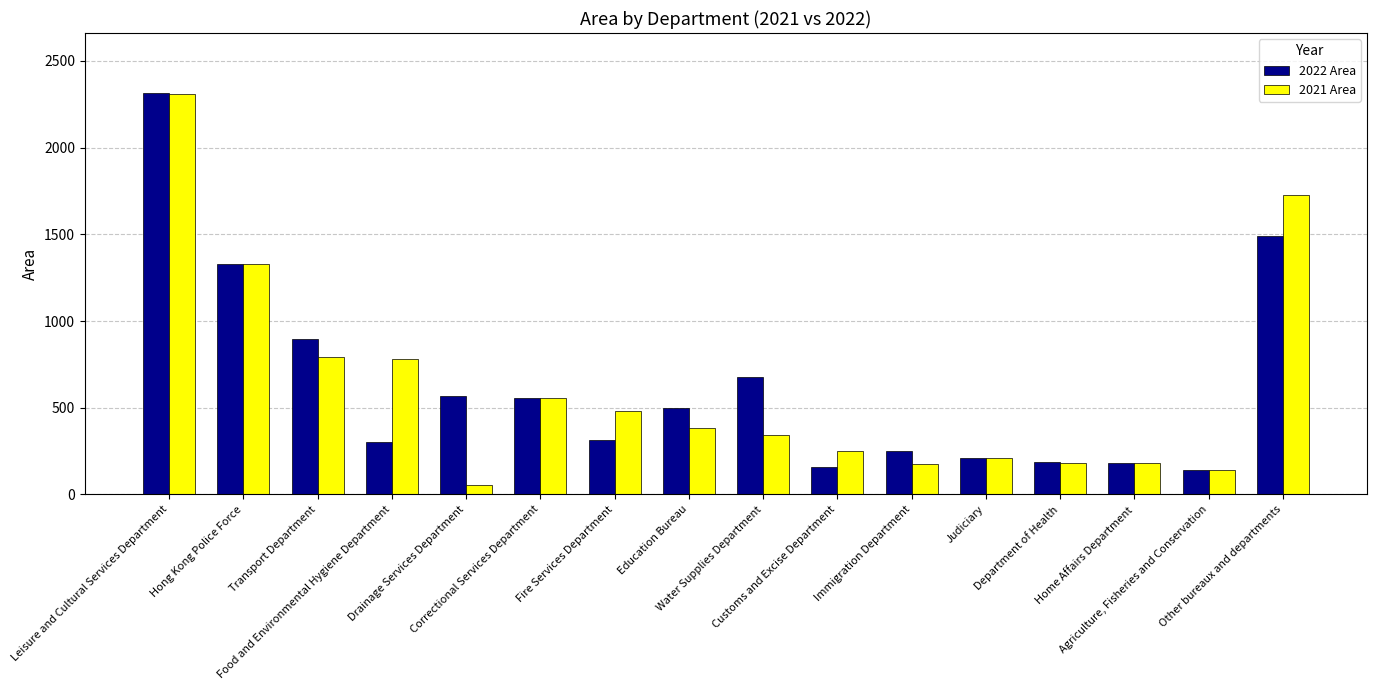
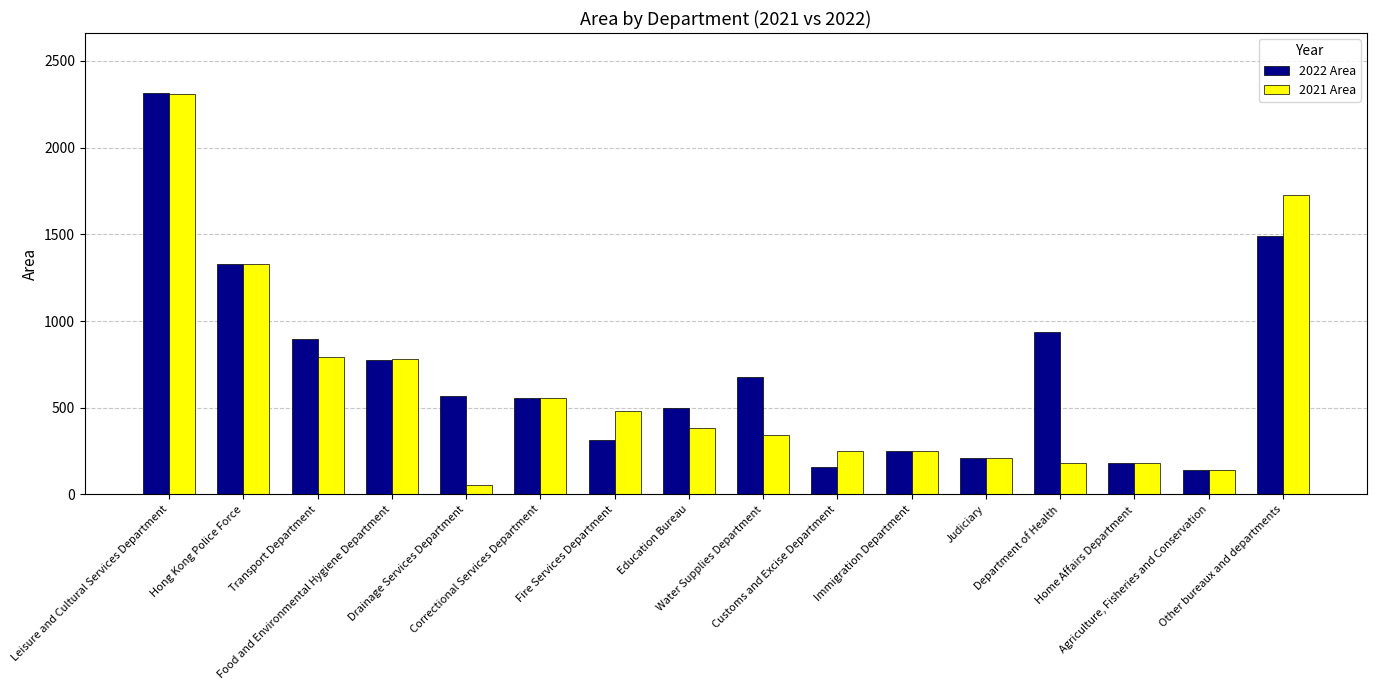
  {
    "2022 Area": {
      "Leisure and Cultural Services Department": 2310,
      "Hong Kong Police Force": 1330,
      "Transport Department": 890,
-     "Food and Environmental Hygiene Department": 300,
+     "Food and Environmental Hygiene Department": 780,
      "Drainage Services Department": 570,
      "Correctional Services Department": 550,
      "Fire Services Department": 320,
      "Education Bureau": 500,
      "Water Supplies Department": 680,
      "Customs and Excise Department": 160,
      "Immigration Department": 250,
      "Judiciary": 210,
-     "Department of Health": 190,
+     "Department of Health": 940,
      "Home Affairs Department": 180,
      "Agriculture, Fisheries and Conservation": 140,
      "Other bureaux and departments": 1490
    },
    "2021 Area": {
      "Leisure and Cultural Services Department": 2310,
      "Hong Kong Police Force": 1330,
      "Transport Department": 790,
      "Food and Environmental Hygiene Department": 780,
      "Drainage Services Department": 60,
      "Correctional Services Department": 550,
      "Fire Services Department": 480,
      "Education Bureau": 380,
      "Water Supplies Department": 340,
      "Customs and Excise Department": 250,
-     "Immigration Department": 180,
+     "Immigration Department": 250,
      "Judiciary": 210,
      "Department of Health": 180,
      "Home Affairs Department": 180,
      "Agriculture, Fisheries and Conservation": 140,
      "Other bureaux and departments": 1730
    }
  }
